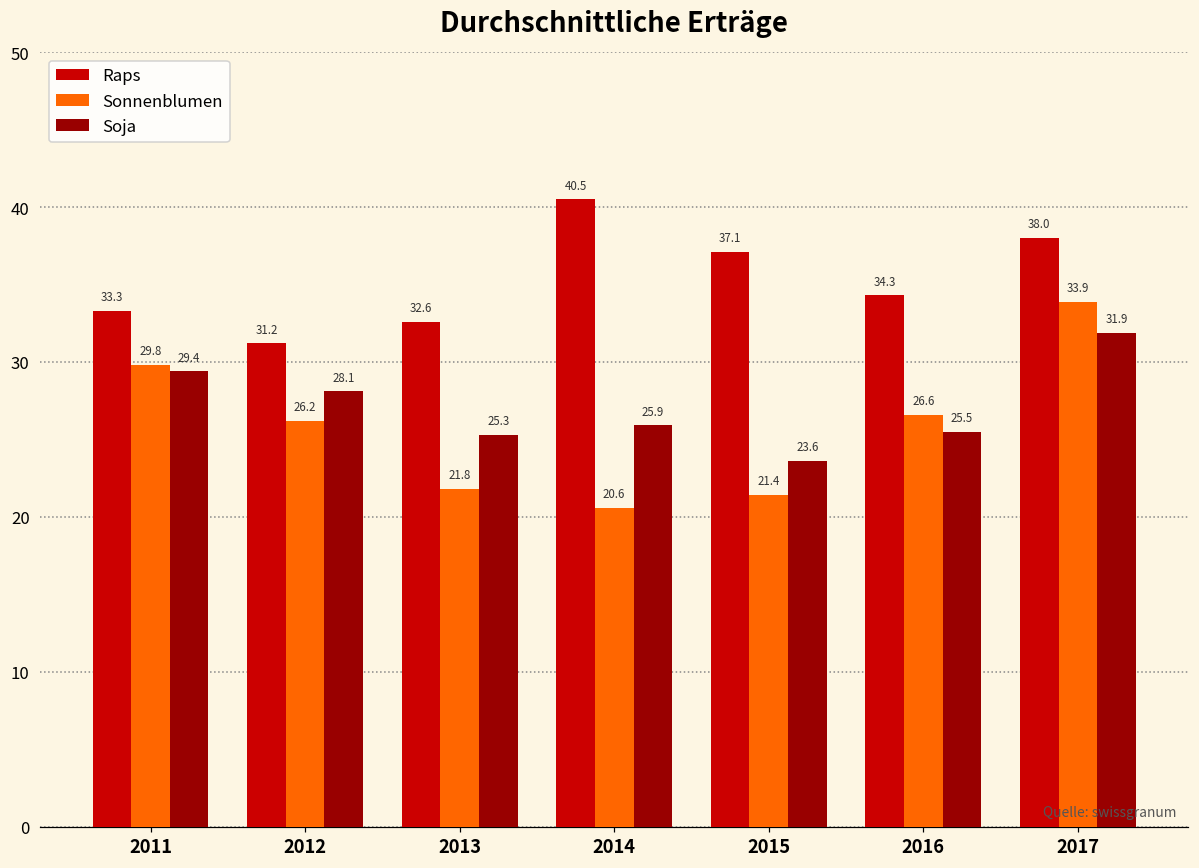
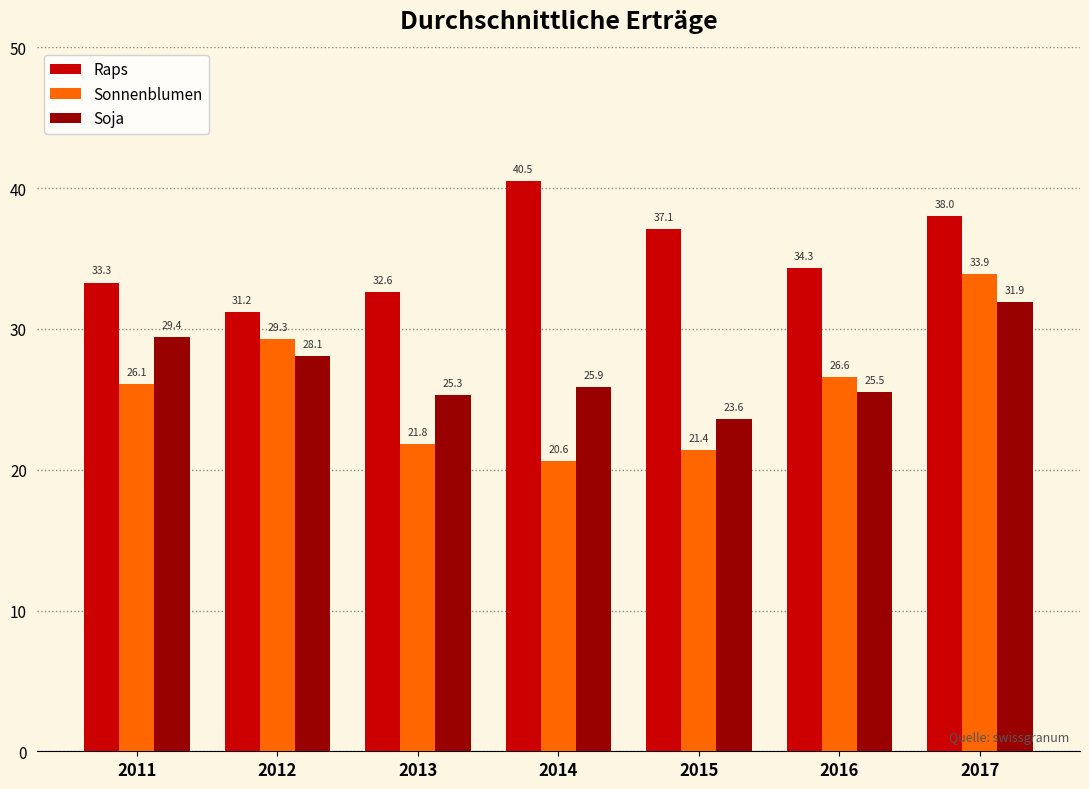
  {
    "Sonnenblumen": {
-     "2011": 29.8,
-     "2012": 26.2,
+     "2011": 26.1,
+     "2012": 29.3,
      "2013": 21.8,
      "2014": 20.6,
      "2015": 21.4,
      "2016": 26.6,
      "2017": 33.9
    }
  }
